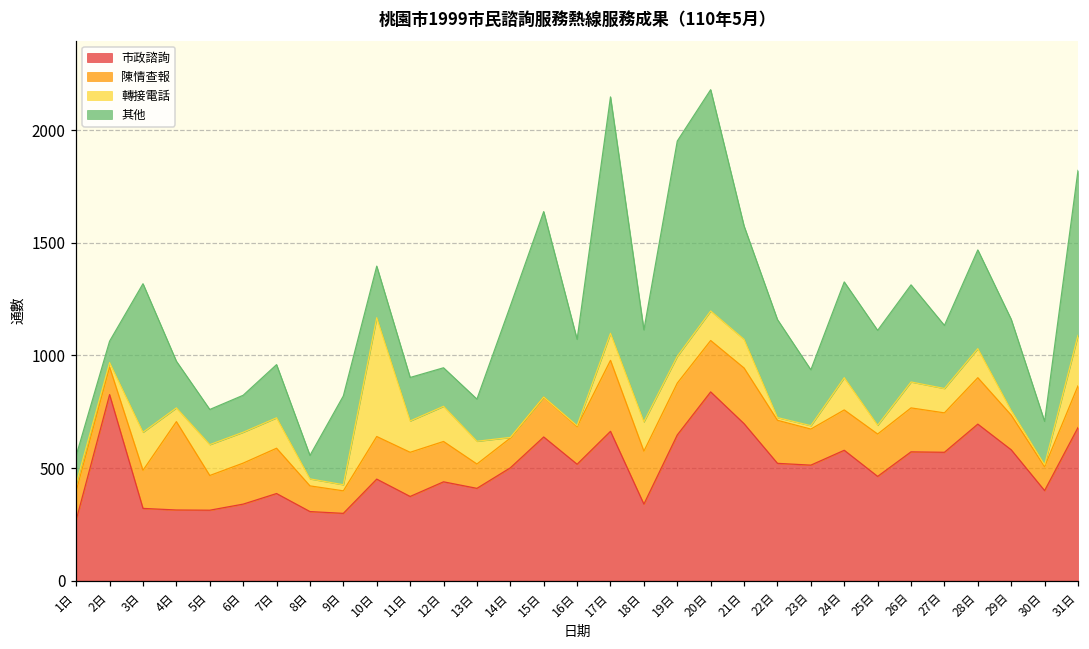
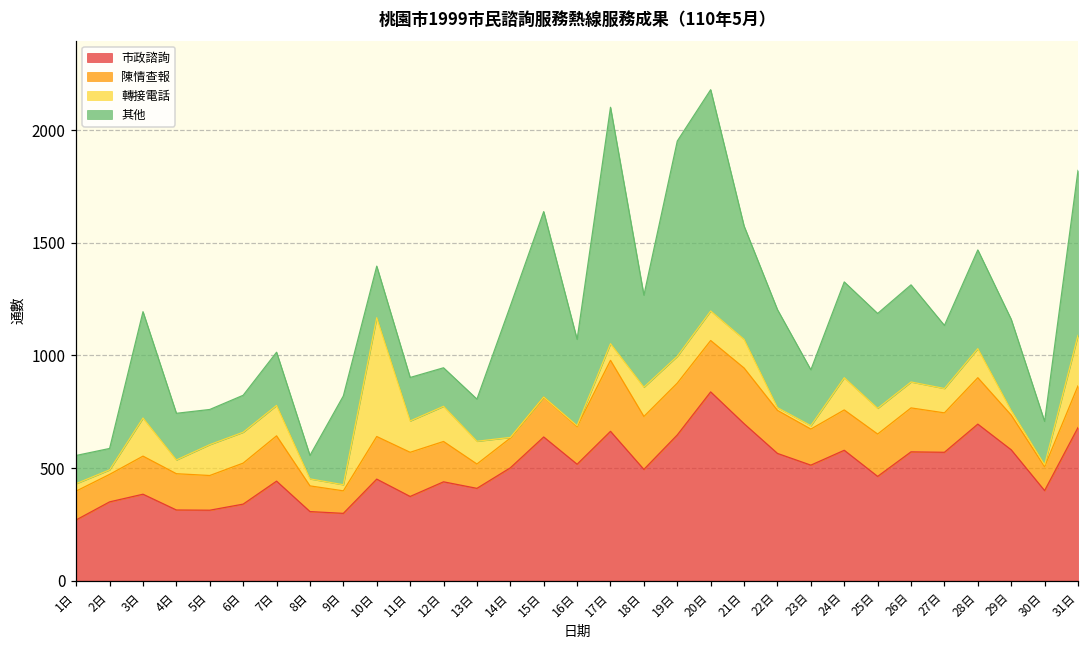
  {
    "市政諮詢": {
      "1日": 270,
-     "2日": 830,
-     "3日": 320,
+     "2日": 350,
+     "3日": 380,
      "4日": 310,
      "5日": 310,
      "6日": 340,
-     "7日": 390,
+     "7日": 440,
      "8日": 310,
      "9日": 300,
      "10日": 450,
      "11日": 370,
      "12日": 440,
      "13日": 410,
      "14日": 500,
      "15日": 640,
      "16日": 520,
      "17日": 660,
-     "18日": 340,
+     "18日": 490,
      "19日": 650,
      "20日": 840,
      "21日": 700,
-     "22日": 520,
+     "22日": 570,
      "23日": 510,
      "24日": 580,
      "25日": 460,
      "26日": 570,
      "27日": 570,
      "28日": 700,
      "29日": 580,
      "30日": 400,
      "31日": 680
    },
    "陳情查報": {
      "1日": 130,
      "2日": 120,
      "3日": 170,
-     "4日": 390,
+     "4日": 160,
      "5日": 150,
      "6日": 180,
      "7日": 200,
      "8日": 110,
      "9日": 100,
      "10日": 190,
      "11日": 200,
      "12日": 180,
      "13日": 110,
      "17日": 320,
      "18日": 240,
      "19日": 230,
      "20日": 230,
      "21日": 250,
      "23日": 160,
      "24日": 180,
      "25日": 190,
      "26日": 200,
      "27日": 180,
      "28日": 210,
      "29日": 150,
      "31日": 190
    },
    "轉接電話": {
      "1日": 30,
      "2日": 20,
      "3日": 170,
      "4日": 60,
      "5日": 140,
      "6日": 140,
      "7日": 140,
      "8日": 30,
      "9日": 30,
      "10日": 530,
      "11日": 140,
      "12日": 160,
      "13日": 100,
-     "17日": 120,
+     "17日": 70,
      "18日": 130,
      "19日": 120,
      "20日": 130,
      "21日": 130,
      "23日": 20,
      "24日": 140,
-     "25日": 40,
+     "25日": 110,
      "26日": 120,
      "27日": 110,
      "28日": 130,
      "29日": 20,
      "31日": 220
    },
    "其他": {
      "1日": 130,
      "2日": 100,
-     "3日": 660,
+     "3日": 470,
      "4日": 210,
      "5日": 160,
      "6日": 160,
      "7日": 240,
      "8日": 100,
      "9日": 390,
      "10日": 230,
      "11日": 190,
      "12日": 170,
      "13日": 190,
      "14日": 580,
      "15日": 820,
      "16日": 380,
      "17日": 1050,
      "18日": 410,
      "19日": 960,
      "20日": 980,
      "21日": 500,
      "22日": 440,
      "23日": 250,
      "24日": 430,
      "25日": 420,
      "26日": 430,
      "27日": 280,
      "28日": 440,
      "29日": 410,
      "30日": 190,
      "31日": 730
    }
  }
